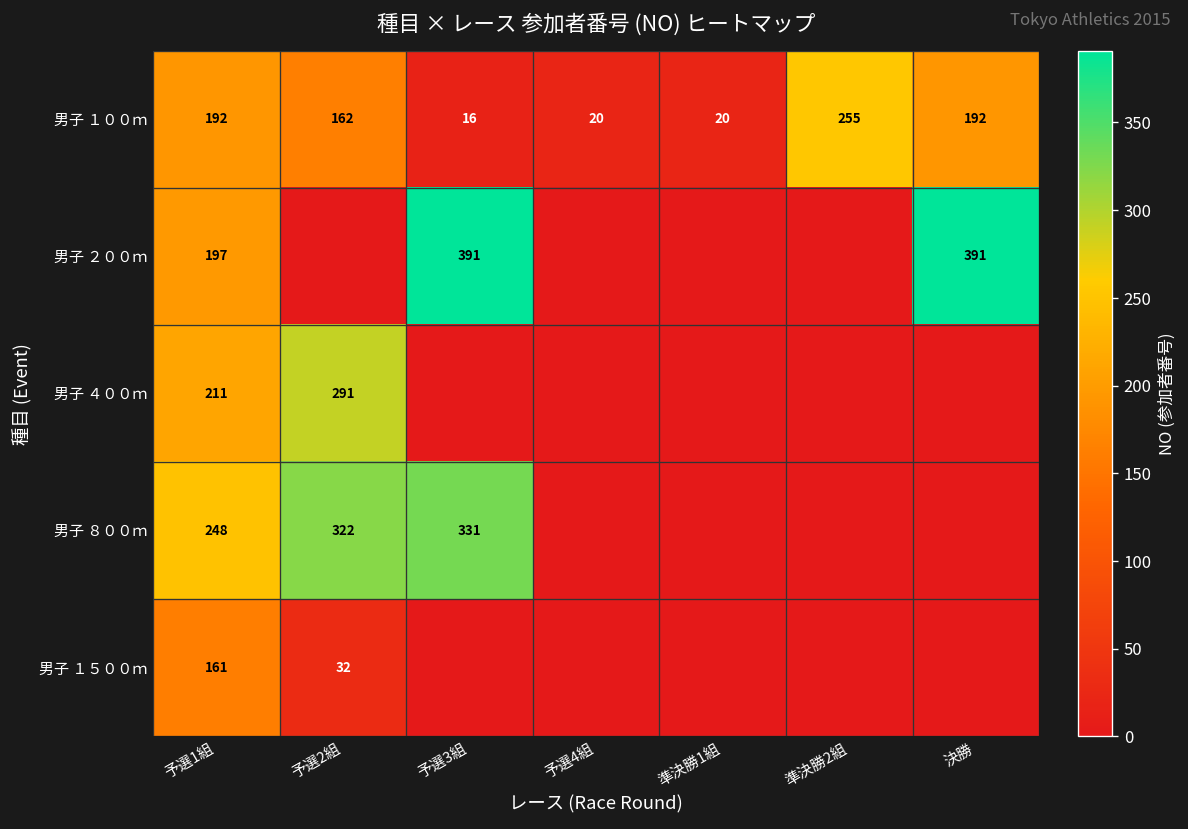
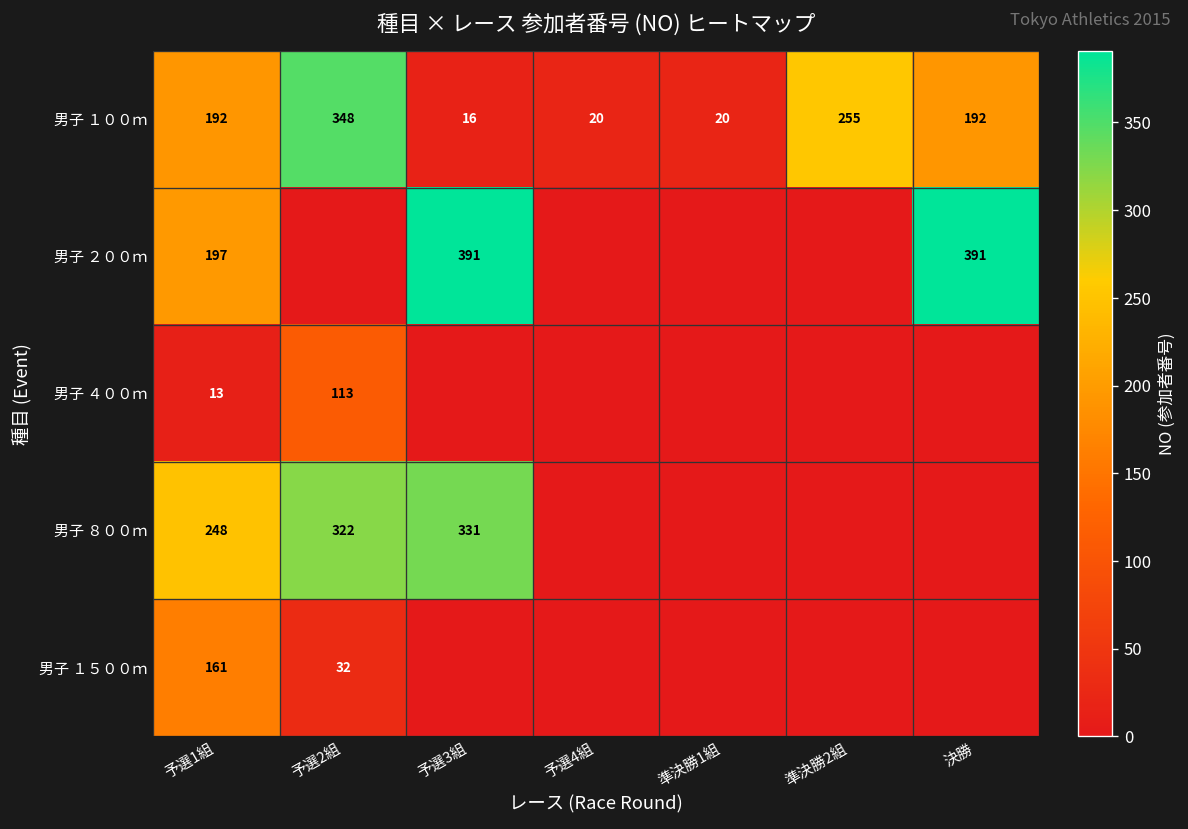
  {
    "男子 １００ｍ": {
      "予選1組": 192,
-     "予選2組": 162,
+     "予選2組": 348,
      "予選3組": 16,
      "予選4組": 20,
      "準決勝1組": 20,
      "準決勝2組": 255,
      "決勝": 192
    },
    "男子 ２００ｍ": {
      "予選1組": 197,
      "予選3組": 391,
      "決勝": 391
    },
    "男子 ４００ｍ": {
-     "予選1組": 211,
-     "予選2組": 291
+     "予選1組": 13,
+     "予選2組": 113
    },
    "男子 ８００ｍ": {
      "予選1組": 248,
      "予選2組": 322,
      "予選3組": 331
    },
    "男子 １５００ｍ": {
      "予選1組": 161,
      "予選2組": 32
    }
  }
